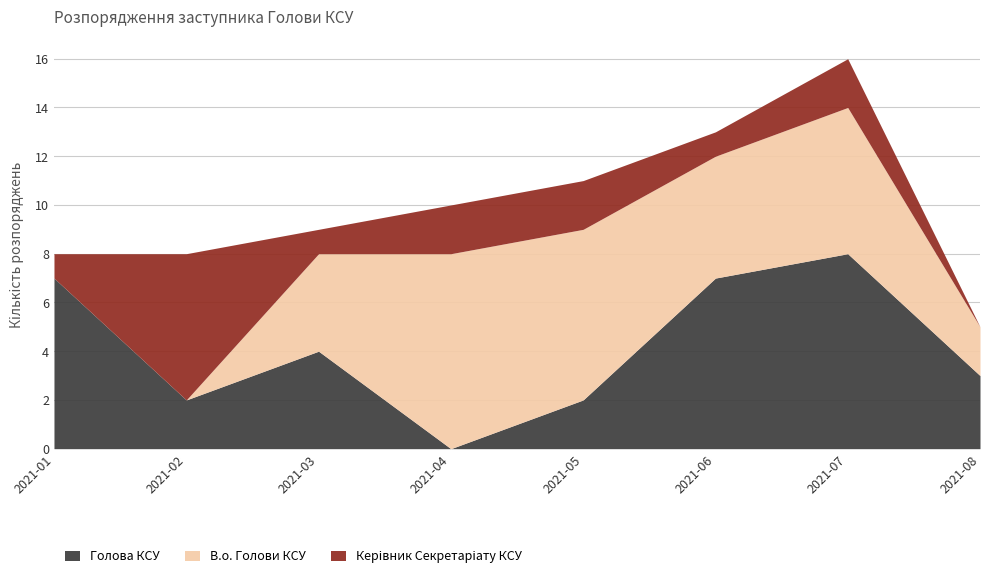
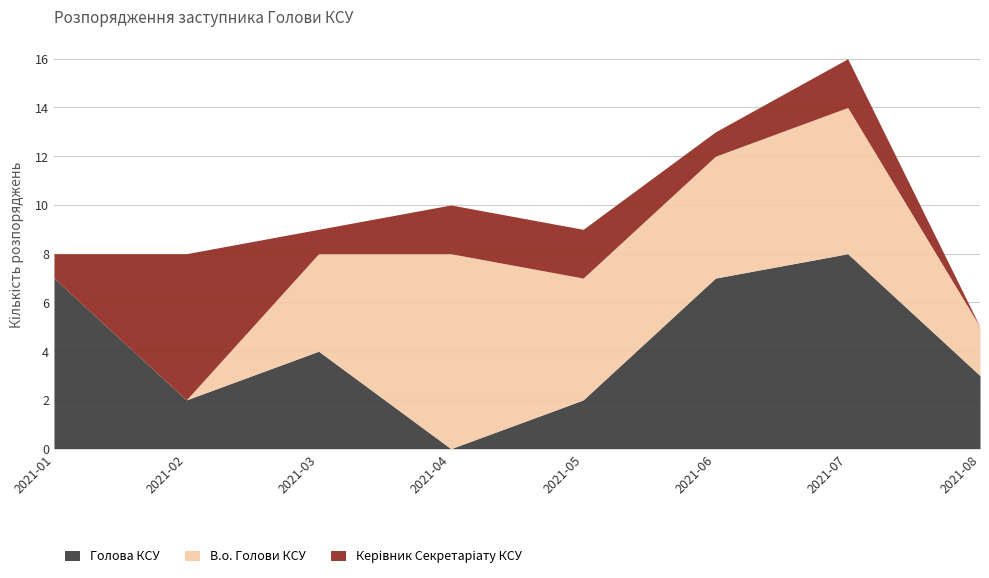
  {
    "Голова КСУ": {
      "2021-03": 4,
      "2021-04": 0,
      "2021-05": 2,
      "2021-06": 7,
      "2021-07": 8,
      "2021-08": 3
    },
    "В.о. Голови КСУ": {
      "2021-03": 4,
      "2021-04": 8,
-     "2021-05": 7,
+     "2021-05": 5,
      "2021-06": 5,
      "2021-07": 6
    },
    "Керівник Секретаріату КСУ": {
      "2021-01": 1,
      "2021-02": 6,
      "2021-03": 1,
      "2021-04": 2,
      "2021-05": 2,
      "2021-06": 1,
      "2021-07": 2
    }
  }
